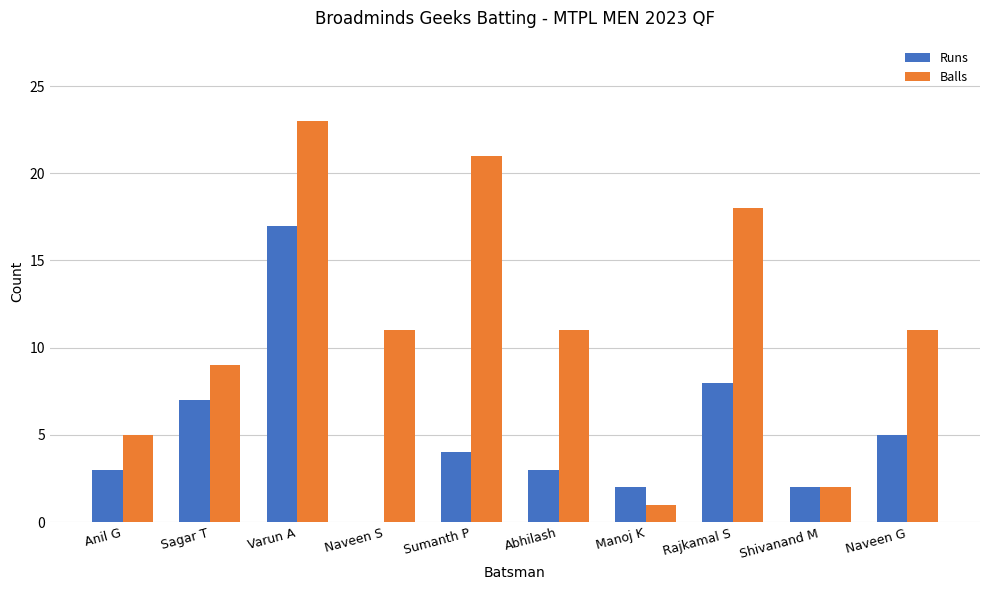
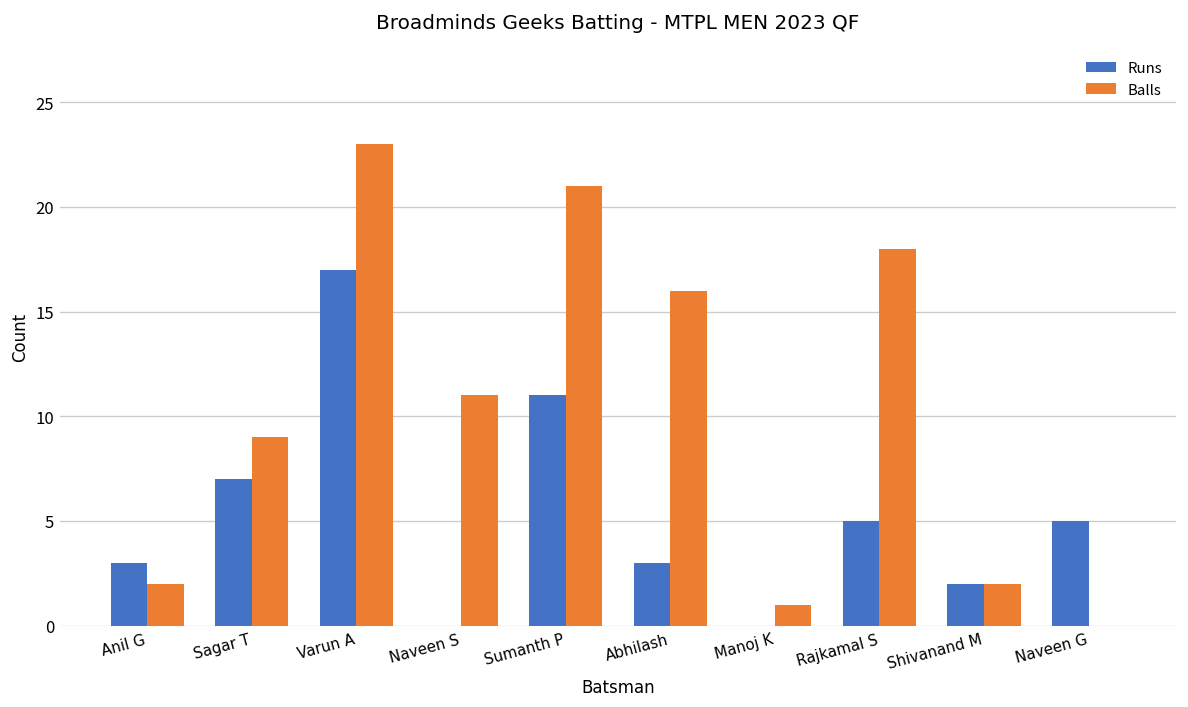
  {
    "Runs": {
      "Anil G": 3,
      "Sagar T": 7,
      "Varun A": 17,
      "Naveen S": 0,
-     "Sumanth P": 4,
+     "Sumanth P": 11,
      "Abhilash": 3,
-     "Manoj K": 2,
-     "Rajkamal S": 8,
+     "Manoj K": 0,
+     "Rajkamal S": 5,
      "Shivanand M": 2,
      "Naveen G": 5
    },
    "Balls": {
-     "Anil G": 5,
+     "Anil G": 2,
      "Sagar T": 9,
      "Varun A": 23,
      "Naveen S": 11,
      "Sumanth P": 21,
-     "Abhilash": 11,
+     "Abhilash": 16,
      "Manoj K": 1,
      "Rajkamal S": 18,
      "Shivanand M": 2,
-     "Naveen G": 11
+     "Naveen G": 0
    }
  }
